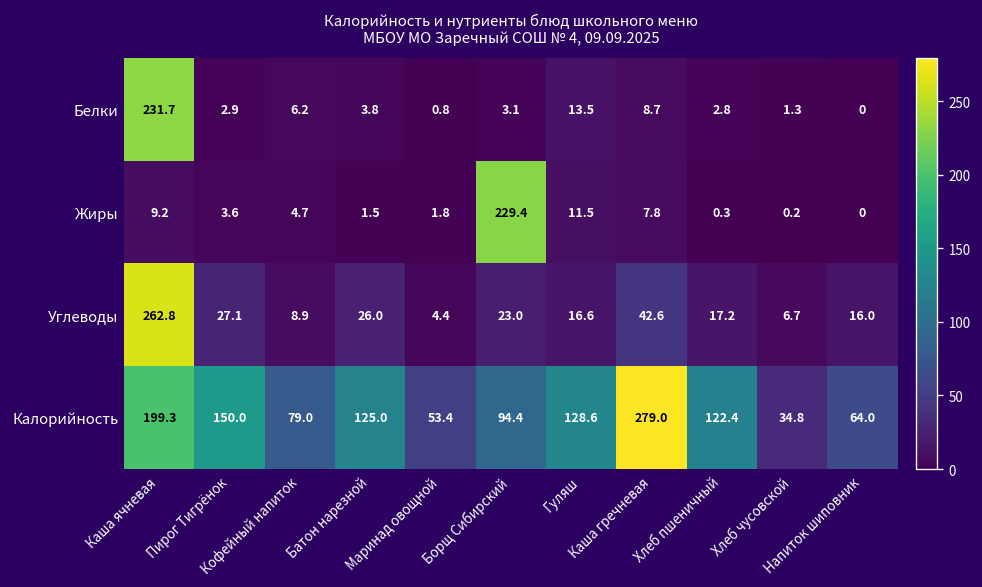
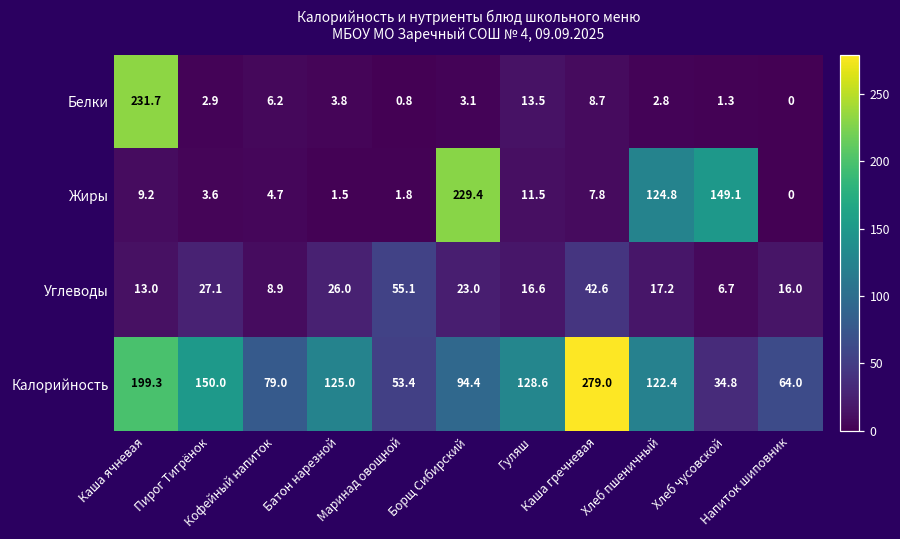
  {
    "Белки": {
      "Каша ячневая": 231.7,
      "Пирог Тигрёнок": 2.9,
      "Кофейный напиток": 6.2,
      "Батон нарезной": 3.8,
      "Маринад овощной": 0.8,
      "Борщ Сибирский": 3.1,
      "Гуляш": 13.5,
      "Каша гречневая": 8.7,
      "Хлеб пшеничный": 2.8,
      "Хлеб чусовской": 1.3,
      "Напиток шиповник": 0
    },
    "Жиры": {
      "Каша ячневая": 9.2,
      "Пирог Тигрёнок": 3.6,
      "Кофейный напиток": 4.7,
      "Батон нарезной": 1.5,
      "Маринад овощной": 1.8,
      "Борщ Сибирский": 229.4,
      "Гуляш": 11.5,
      "Каша гречневая": 7.8,
-     "Хлеб пшеничный": 0.3,
-     "Хлеб чусовской": 0.2,
+     "Хлеб пшеничный": 124.8,
+     "Хлеб чусовской": 149.1,
      "Напиток шиповник": 0
    },
    "Углеводы": {
-     "Каша ячневая": 262.8,
+     "Каша ячневая": 13.0,
      "Пирог Тигрёнок": 27.1,
      "Кофейный напиток": 8.9,
      "Батон нарезной": 26.0,
-     "Маринад овощной": 4.4,
+     "Маринад овощной": 55.1,
      "Борщ Сибирский": 23.0,
      "Гуляш": 16.6,
      "Каша гречневая": 42.6,
      "Хлеб пшеничный": 17.2,
      "Хлеб чусовской": 6.7,
      "Напиток шиповник": 16.0
    },
    "Калорийность": {
      "Каша ячневая": 199.3,
      "Пирог Тигрёнок": 150.0,
      "Кофейный напиток": 79.0,
      "Батон нарезной": 125.0,
      "Маринад овощной": 53.4,
      "Борщ Сибирский": 94.4,
      "Гуляш": 128.6,
      "Каша гречневая": 279.0,
      "Хлеб пшеничный": 122.4,
      "Хлеб чусовской": 34.8,
      "Напиток шиповник": 64.0
    }
  }
